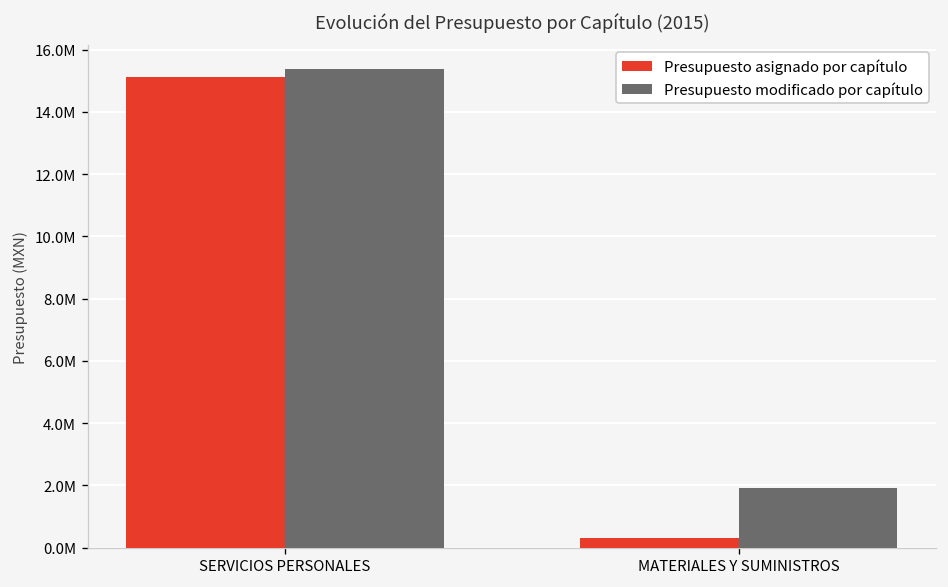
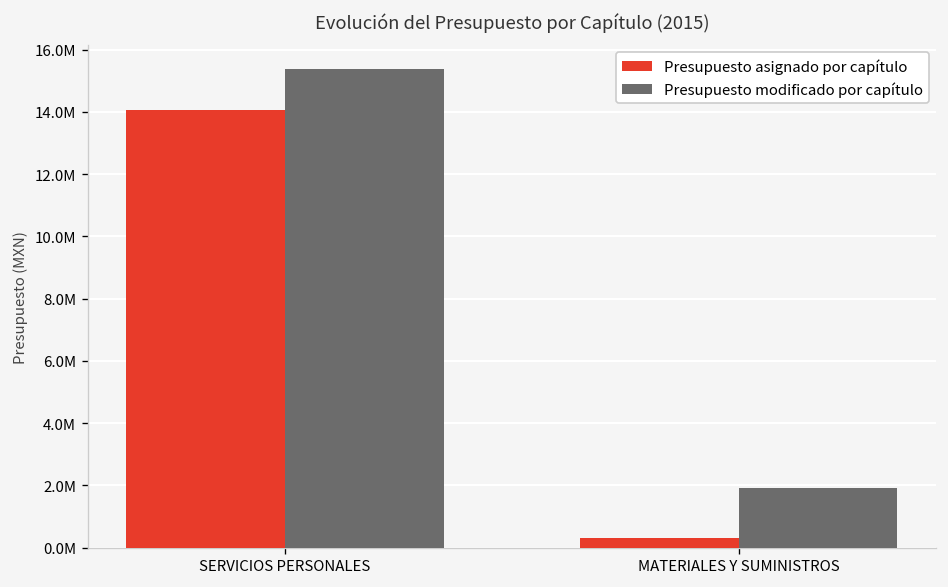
  {
    "Presupuesto asignado por capítulo": {
-     "SERVICIOS PERSONALES": 15100000,
+     "SERVICIOS PERSONALES": 14100000,
      "MATERIALES Y SUMINISTROS": 300000
    },
    "Presupuesto modificado por capítulo": {
      "SERVICIOS PERSONALES": 15400000,
      "MATERIALES Y SUMINISTROS": 1900000
    }
  }
